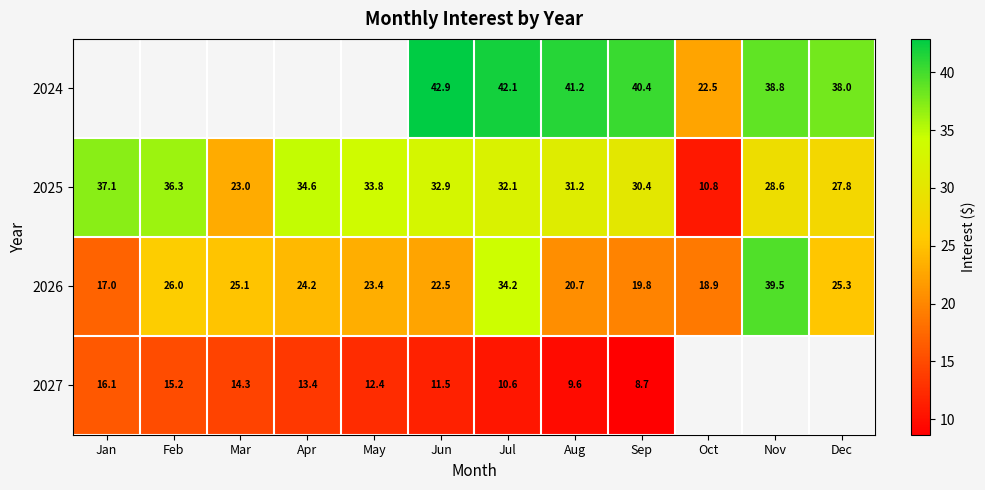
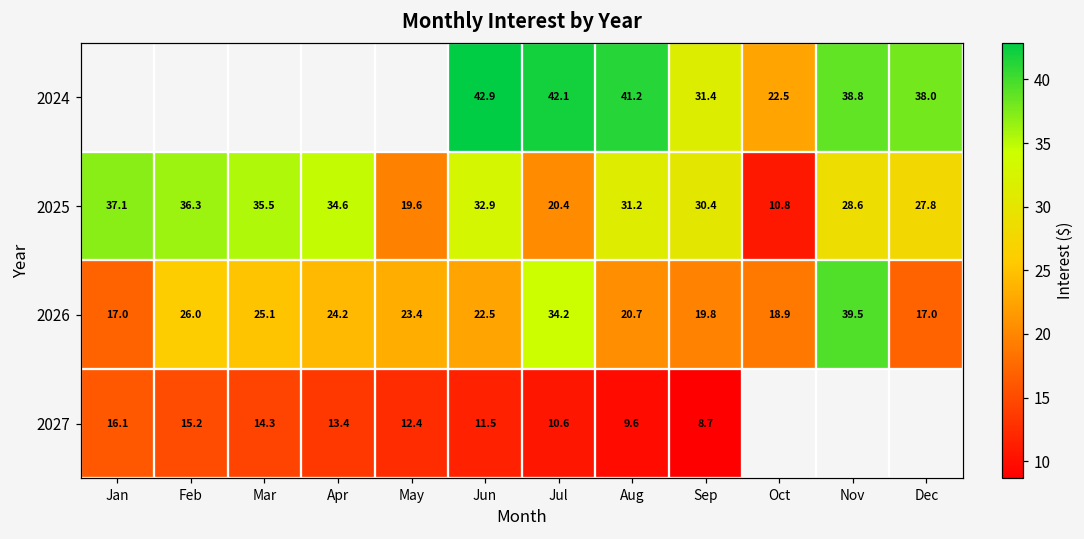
  {
    "2024": {
      "Jun": 42.9,
      "Jul": 42.1,
      "Aug": 41.2,
-     "Sep": 40.4,
+     "Sep": 31.4,
      "Oct": 22.5,
      "Nov": 38.8,
      "Dec": 38.0
    },
    "2025": {
      "Jan": 37.1,
      "Feb": 36.3,
-     "Mar": 23.0,
+     "Mar": 35.5,
      "Apr": 34.6,
-     "May": 33.8,
+     "May": 19.6,
      "Jun": 32.9,
-     "Jul": 32.1,
+     "Jul": 20.4,
      "Aug": 31.2,
      "Sep": 30.4,
      "Oct": 10.8,
      "Nov": 28.6,
      "Dec": 27.8
    },
    "2026": {
      "Jan": 17.0,
      "Feb": 26.0,
      "Mar": 25.1,
      "Apr": 24.2,
      "May": 23.4,
      "Jun": 22.5,
      "Jul": 34.2,
      "Aug": 20.7,
      "Sep": 19.8,
      "Oct": 18.9,
      "Nov": 39.5,
-     "Dec": 25.3
+     "Dec": 17.0
    },
    "2027": {
      "Jan": 16.1,
      "Feb": 15.2,
      "Mar": 14.3,
      "Apr": 13.4,
      "May": 12.4,
      "Jun": 11.5,
      "Jul": 10.6,
      "Aug": 9.6,
      "Sep": 8.7
    }
  }
